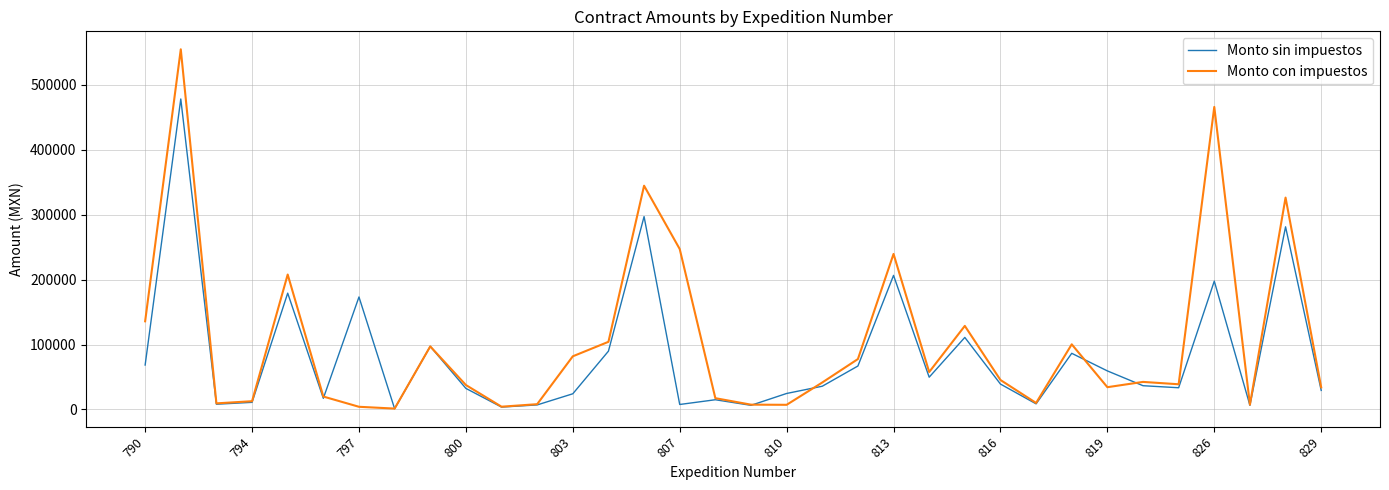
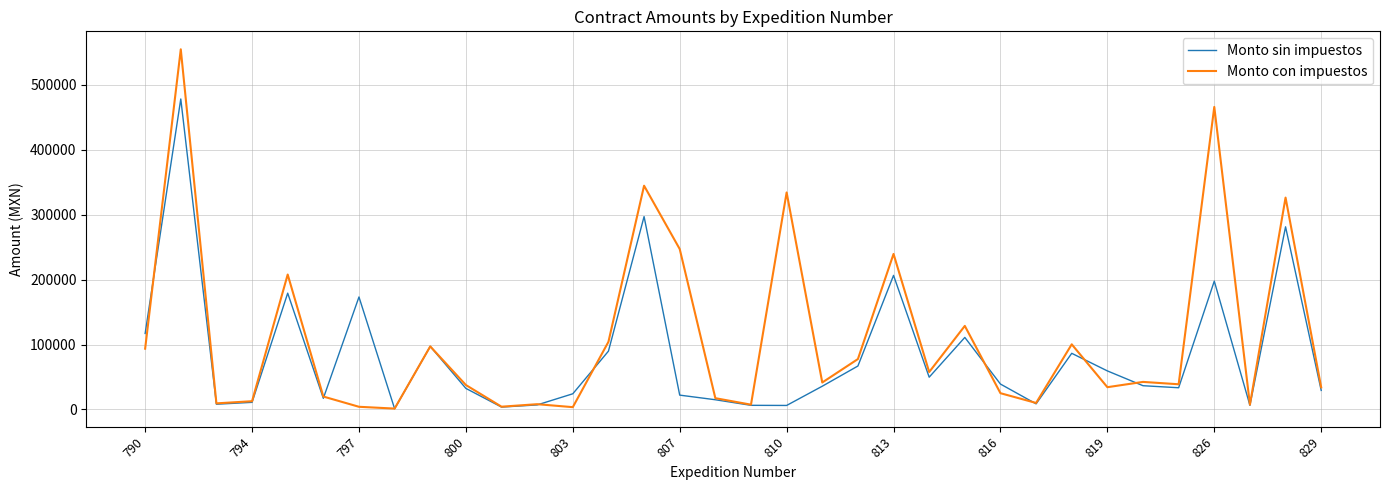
  {
    "Monto sin impuestos": {
-     "790": 70000,
+     "790": 120000,
      "797": 170000,
      "800": 30000,
      "803": 20000,
-     "807": 10000,
-     "810": 20000,
+     "807": 20000,
+     "810": 10000,
      "813": 210000,
      "816": 40000,
      "819": 60000,
      "826": 200000,
      "829": 30000
    },
    "Monto con impuestos": {
-     "790": 140000,
+     "790": 90000,
      "797": 0,
      "800": 40000,
-     "803": 80000,
+     "803": 0,
      "807": 250000,
-     "810": 10000,
+     "810": 330000,
      "813": 240000,
-     "816": 50000,
+     "816": 30000,
      "819": 30000,
      "826": 470000,
      "829": 30000
    }
  }
